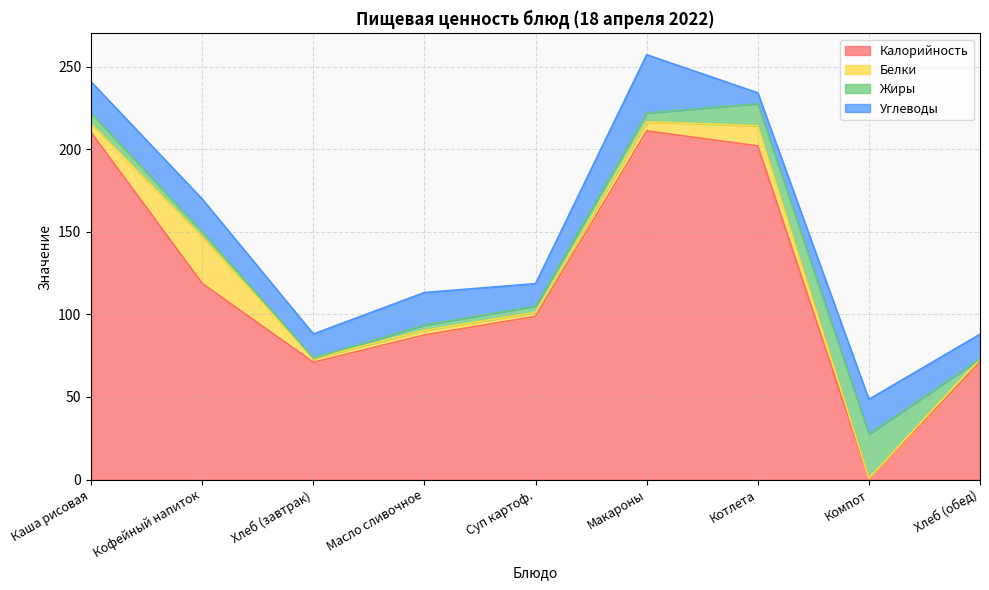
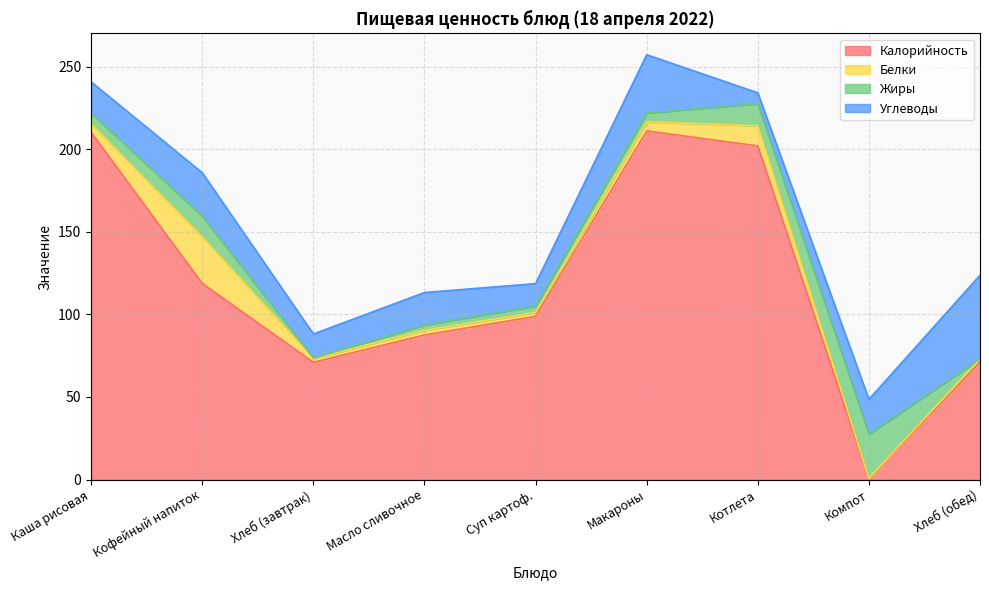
  {
    "Калорийность": {
      "Каша рисовая": 210,
      "Кофейный напиток": 119,
      "Хлеб (завтрак)": 71,
      "Масло сливочное": 88,
      "Суп картоф.": 99,
      "Макароны": 211,
      "Котлета": 202,
      "Хлеб (обед)": 71
    },
    "Белки": {
      "Каша рисовая": 5,
      "Кофейный напиток": 28,
      "Масло сливочное": 3,
      "Суп картоф.": 2,
      "Макароны": 6,
      "Котлета": 12
    },
    "Жиры": {
      "Каша рисовая": 7,
-     "Кофейный напиток": 3,
+     "Кофейный напиток": 13,
      "Масло сливочное": 3,
      "Суп картоф.": 4,
      "Макароны": 5,
      "Котлета": 13,
      "Компот": 27
    },
    "Углеводы": {
      "Каша рисовая": 19,
-     "Кофейный напиток": 20,
+     "Кофейный напиток": 26,
      "Хлеб (завтрак)": 15,
      "Масло сливочное": 20,
      "Суп картоф.": 14,
      "Макароны": 35,
      "Котлета": 7,
      "Компот": 21,
-     "Хлеб (обед)": 15
+     "Хлеб (обед)": 51
    }
  }
